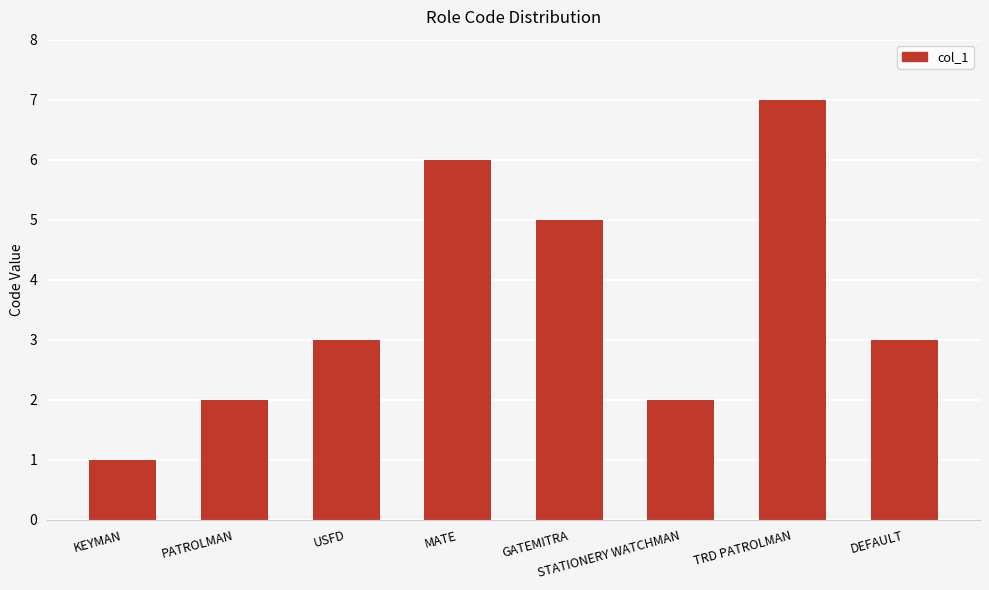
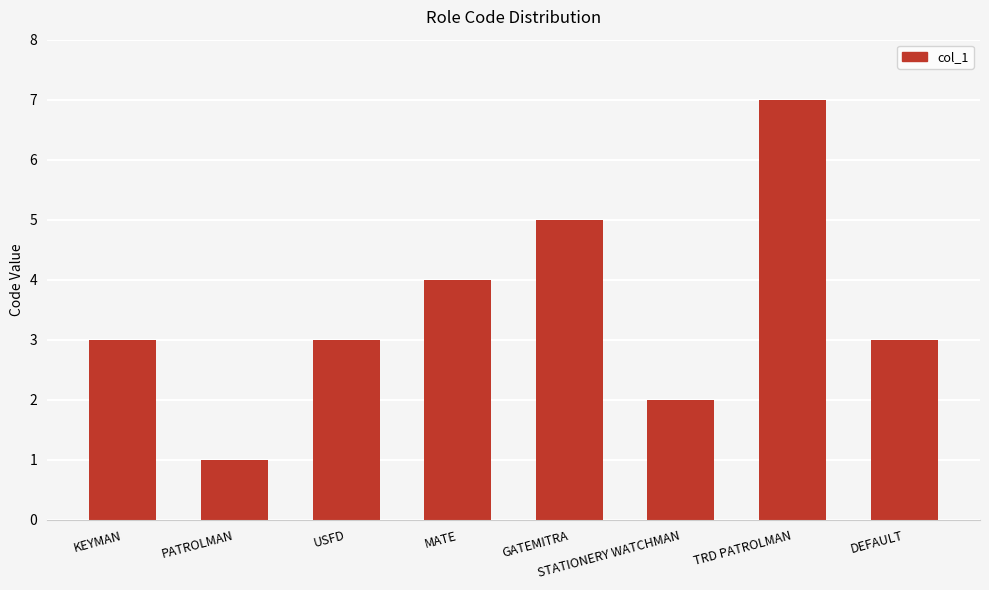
  {
-   "KEYMAN": 1,
-   "PATROLMAN": 2,
+   "KEYMAN": 3,
+   "PATROLMAN": 1,
    "USFD": 3,
-   "MATE": 6,
+   "MATE": 4,
    "GATEMITRA": 5,
    "STATIONERY WATCHMAN": 2,
    "TRD PATROLMAN": 7,
    "DEFAULT": 3
  }
